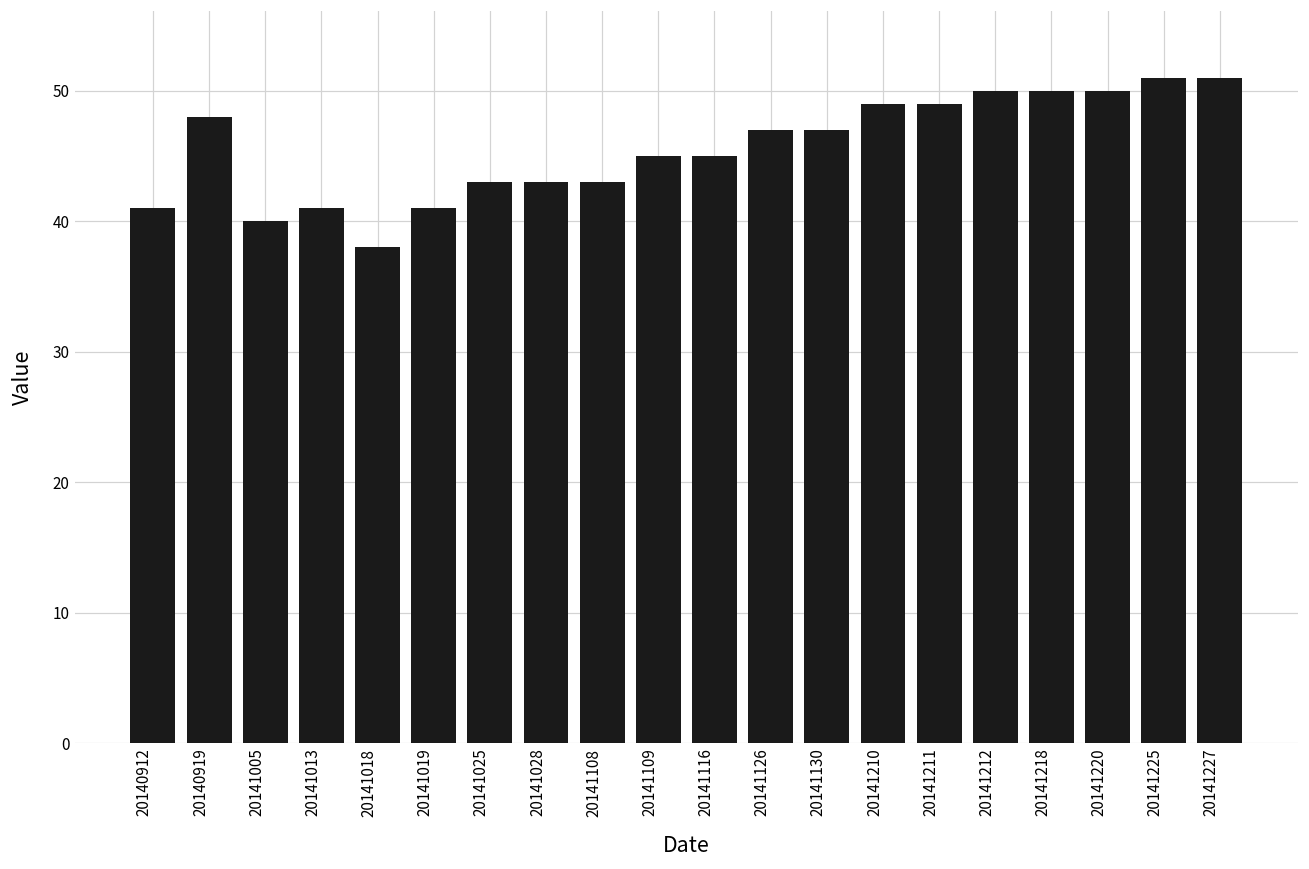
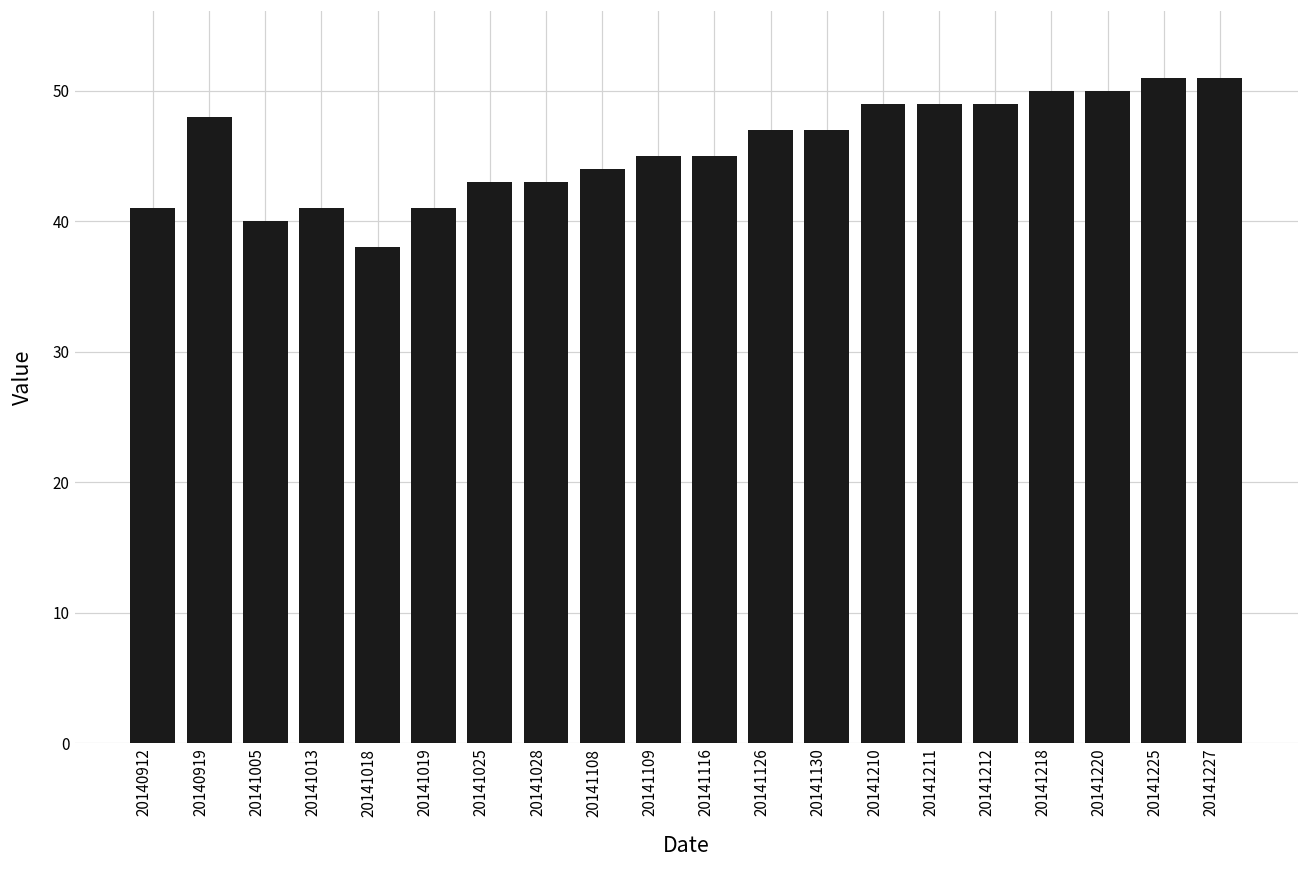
  {
    "20140912": 41,
    "20140919": 48,
    "20141005": 40,
    "20141013": 41,
    "20141018": 38,
    "20141019": 41,
    "20141025": 43,
    "20141028": 43,
-   "20141108": 43,
+   "20141108": 44,
    "20141109": 45,
    "20141116": 45,
    "20141126": 47,
    "20141130": 47,
    "20141210": 49,
    "20141211": 49,
-   "20141212": 50,
+   "20141212": 49,
    "20141218": 50,
    "20141220": 50,
    "20141225": 51,
    "20141227": 51
  }
